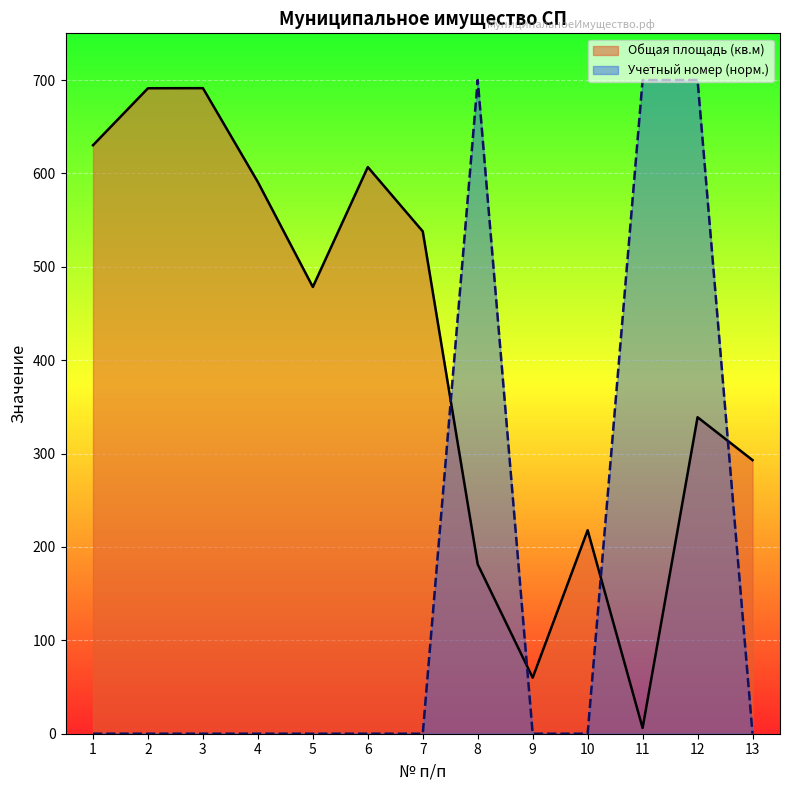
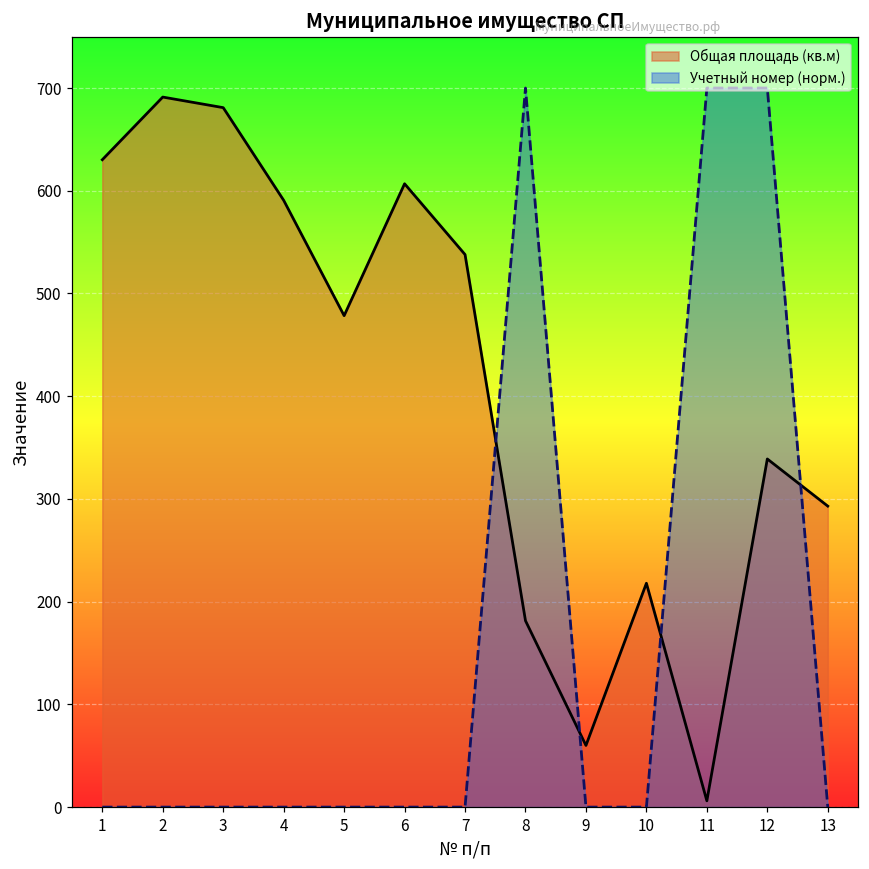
  {
    "Общая площадь (кв.м)": {
      "1": 630,
      "2": 690,
-     "3": 690,
+     "3": 680,
      "4": 590,
      "5": 480,
      "6": 610,
      "7": 540,
      "8": 180,
      "9": 60,
      "10": 220,
      "11": 10,
      "12": 340,
      "13": 290
    },
    "Учетный номер (норм.)": {
      "1": 0,
      "2": 0,
      "3": 0,
      "4": 0,
      "5": 0,
      "6": 0,
      "7": 0,
      "8": 700,
      "9": 0,
      "10": 0,
      "13": 0
    }
  }
